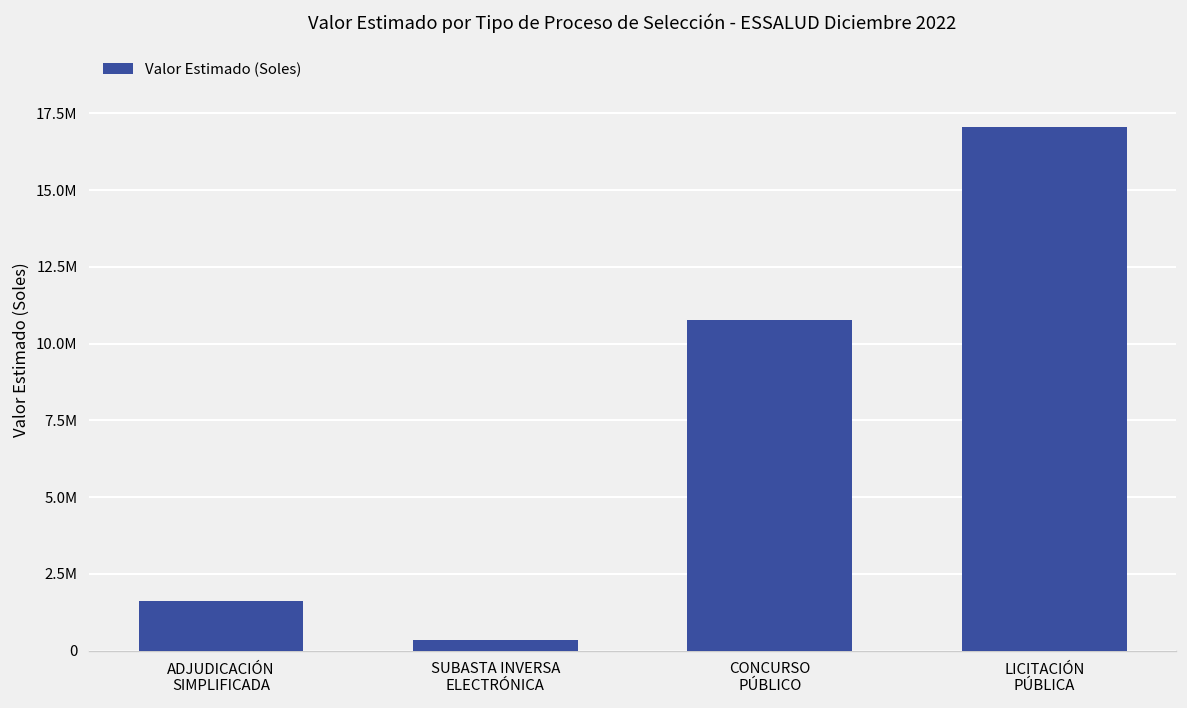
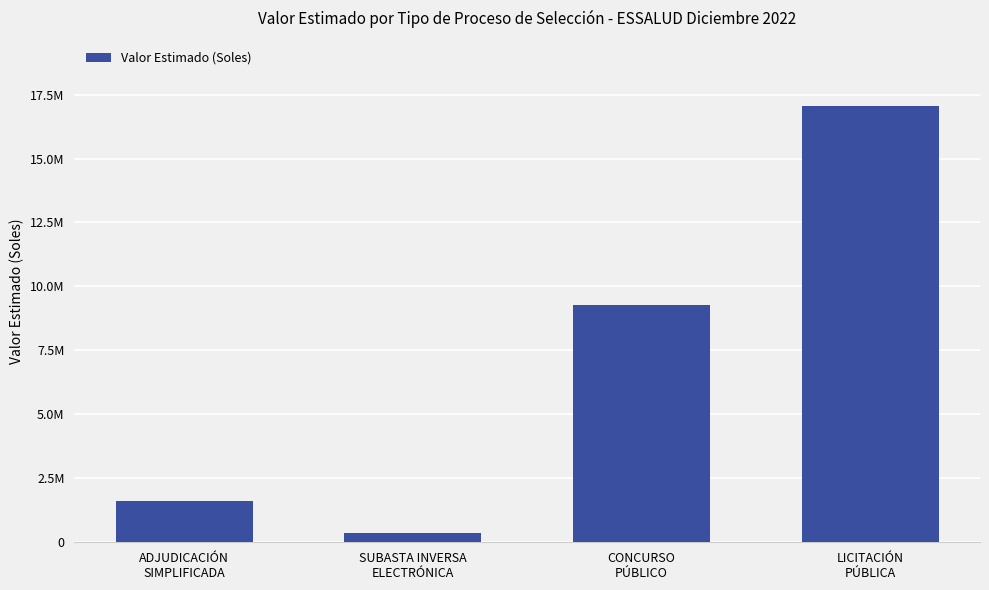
  {
    "ADJUDICACIÓN SIMPLIFICADA": 1600000,
    "SUBASTA INVERSA ELECTRÓNICA": 300000,
-   "CONCURSO PÚBLICO": 10800000,
+   "CONCURSO PÚBLICO": 9300000,
    "LICITACIÓN PÚBLICA": 17000000
  }
